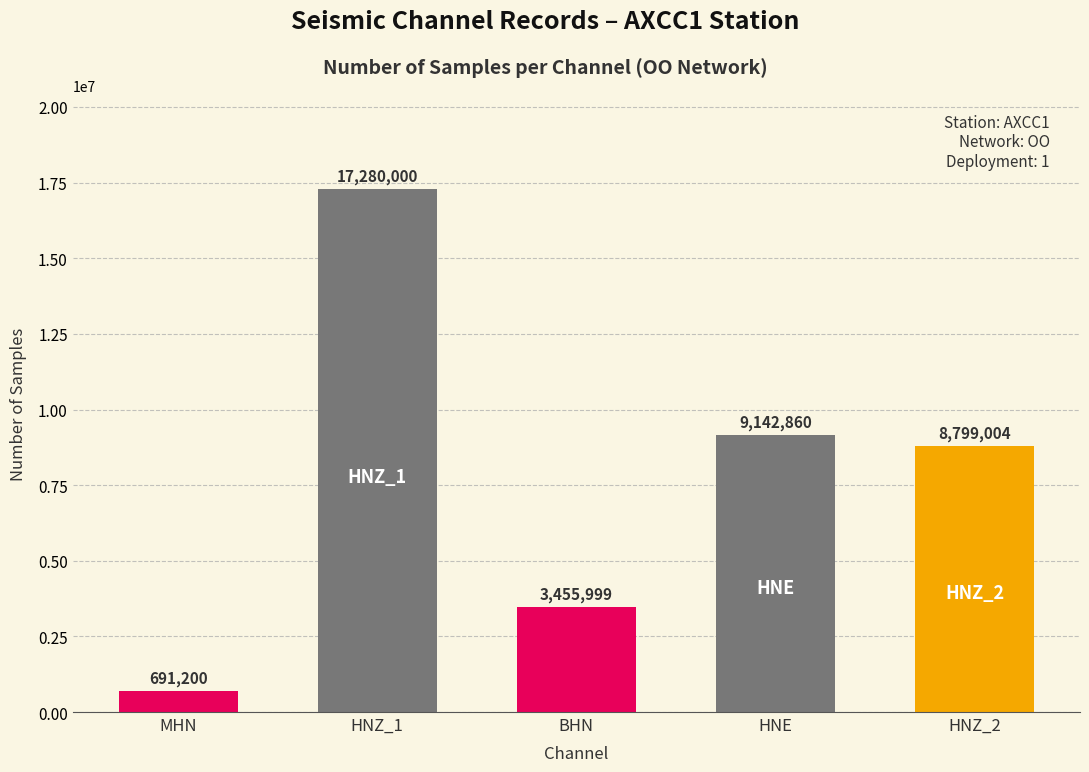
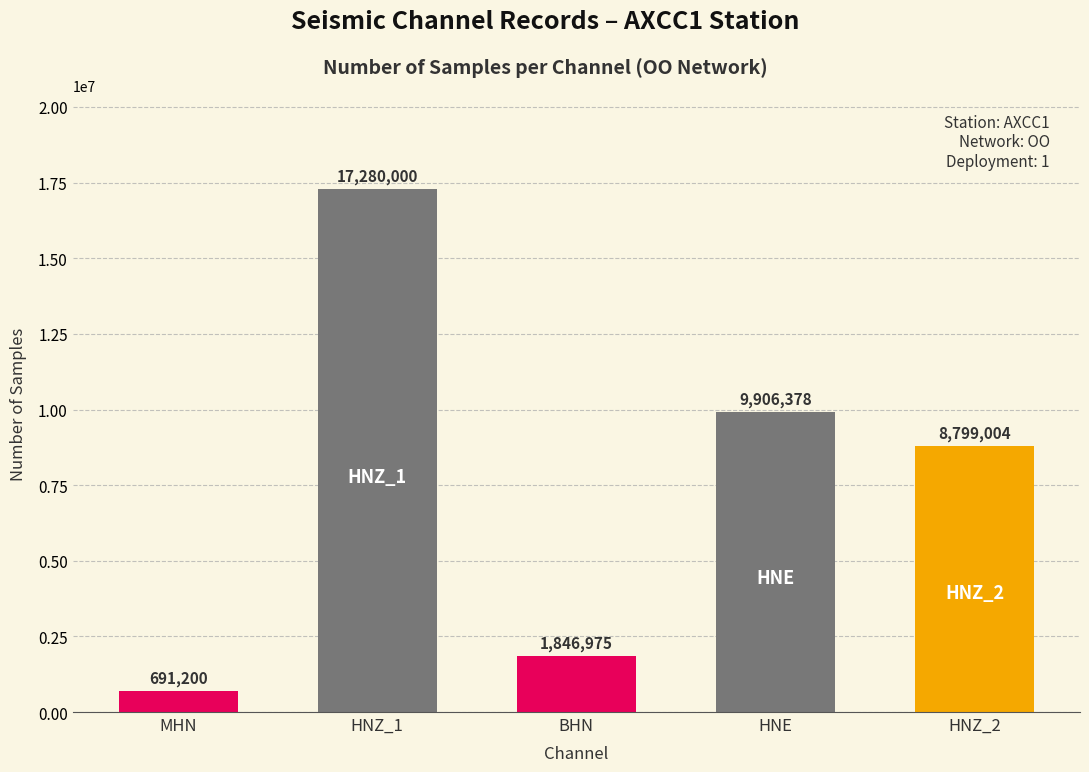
  {
    "MHN": "691,200",
    "HNZ_1": "17,280,000",
-   "BHN": "3,455,999",
-   "HNE": "9,142,860",
+   "BHN": "1,846,975",
+   "HNE": "9,906,378",
    "HNZ_2": "8,799,004"
  }
